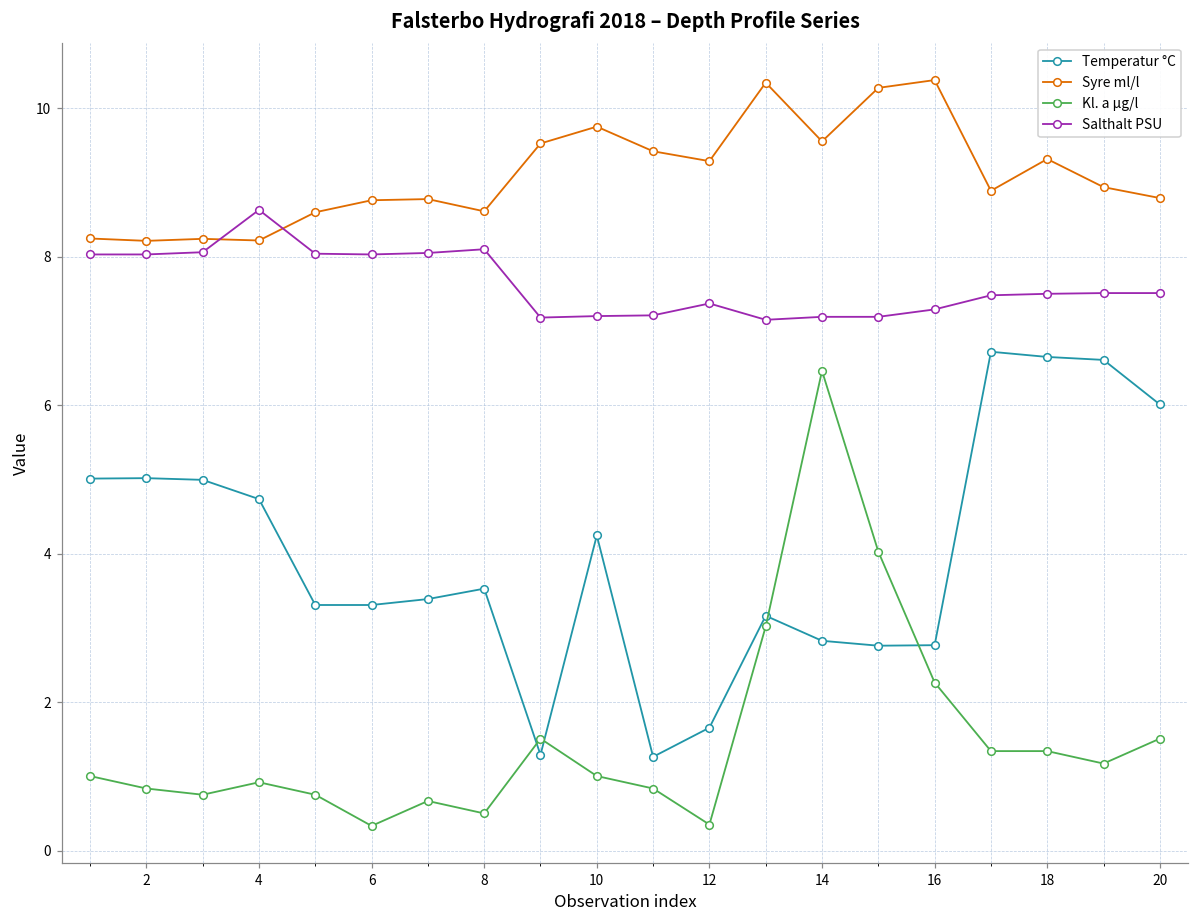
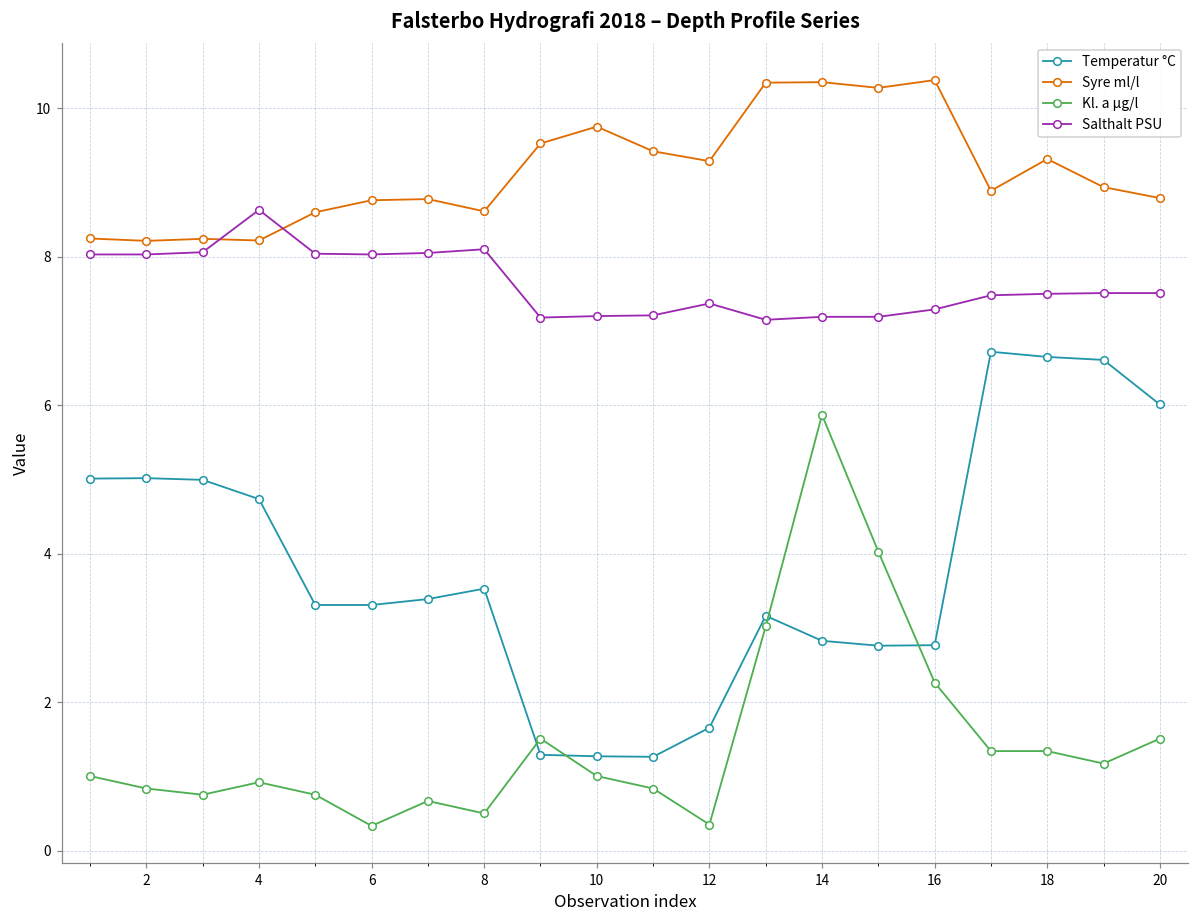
  {
    "Temperatur °C": {
      "2": 5.0,
      "4": 4.7,
      "6": 3.3,
      "8": 3.5,
-     "10": 4.2,
+     "10": 1.3,
      "12": 1.7,
      "14": 2.8,
      "16": 2.8,
      "18": 6.7,
      "20": 6.0
    },
    "Syre ml/l": {
      "2": 8.2,
      "4": 8.2,
      "6": 8.8,
      "8": 8.6,
      "10": 9.8,
      "12": 9.3,
-     "14": 9.6,
+     "14": 10.3,
      "16": 10.4,
      "18": 9.3,
      "20": 8.8
    },
    "Kl. a µg/l": {
      "2": 0.8,
      "4": 0.9,
      "6": 0.3,
      "8": 0.5,
      "10": 1.0,
      "12": 0.4,
-     "14": 6.5,
+     "14": 5.9,
      "16": 2.3,
      "18": 1.3,
      "20": 1.5
    },
    "Salthalt PSU": {
      "2": 8.0,
      "4": 8.6,
      "6": 8.0,
      "8": 8.1,
      "10": 7.2,
      "12": 7.4,
      "14": 7.2,
      "16": 7.3,
      "18": 7.5,
      "20": 7.5
    }
  }
